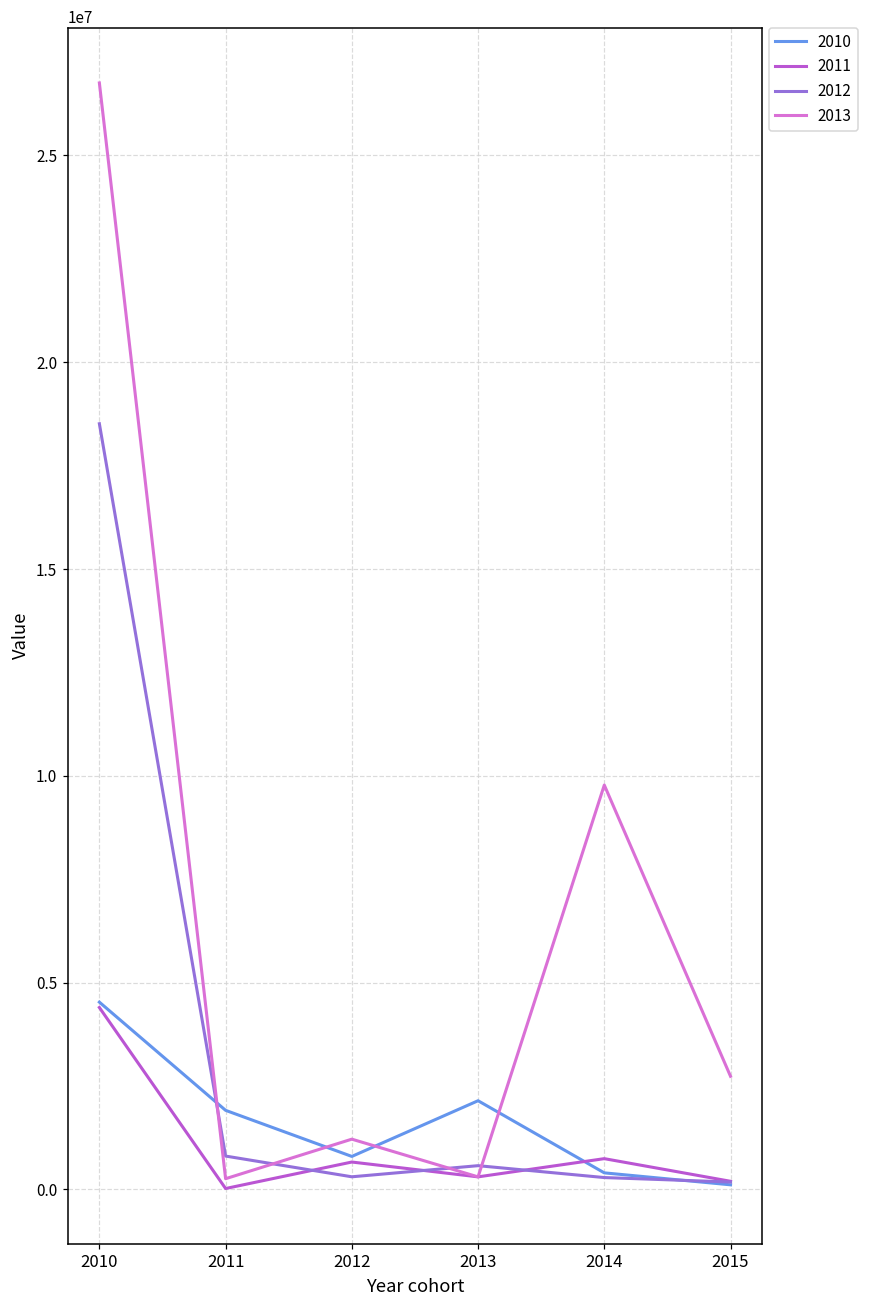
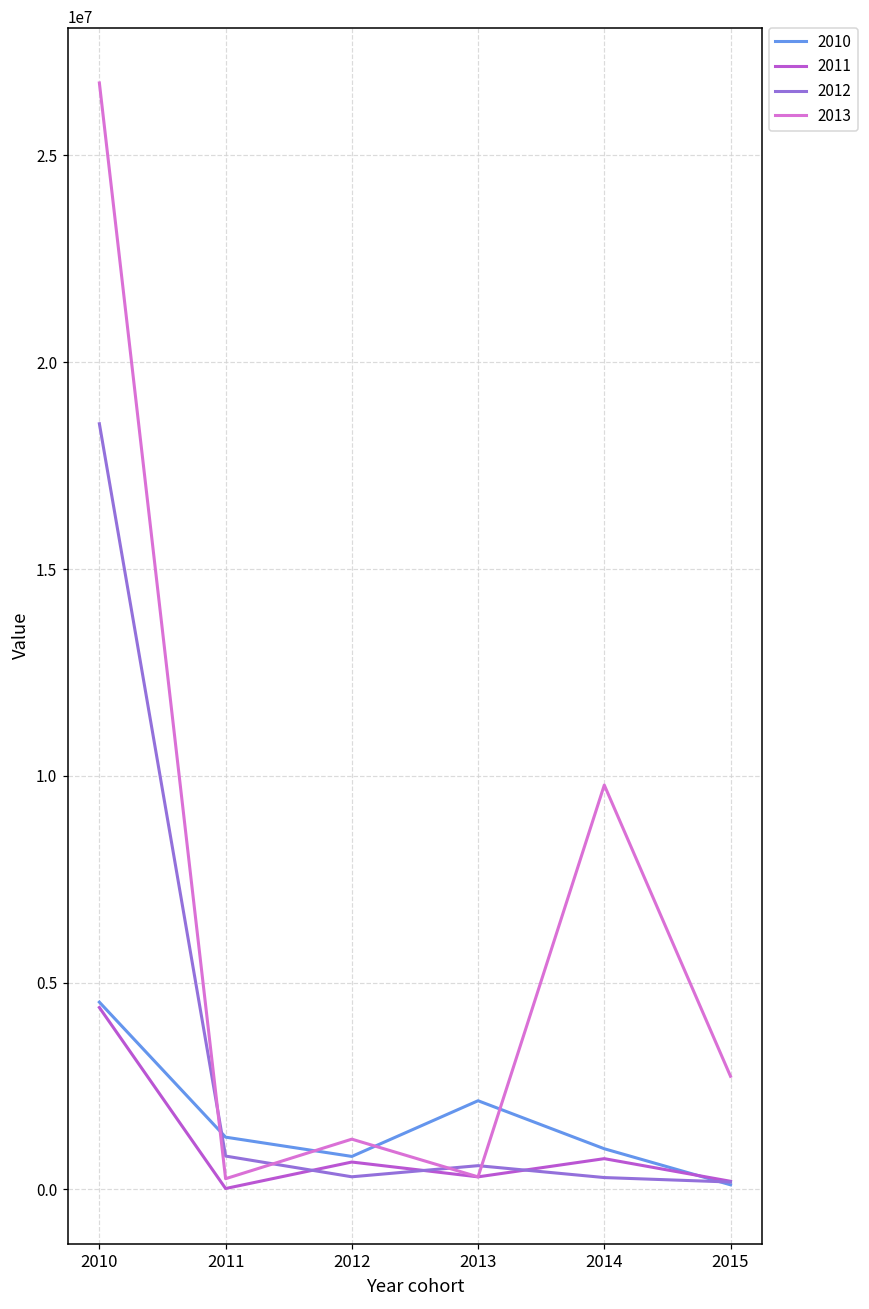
  {
    "2010": {
      "2010": 4500000,
-     "2011": 1900000,
+     "2011": 1300000,
      "2012": 800000,
      "2013": 2100000,
-     "2014": 400000
+     "2014": 1000000
    }
  }
